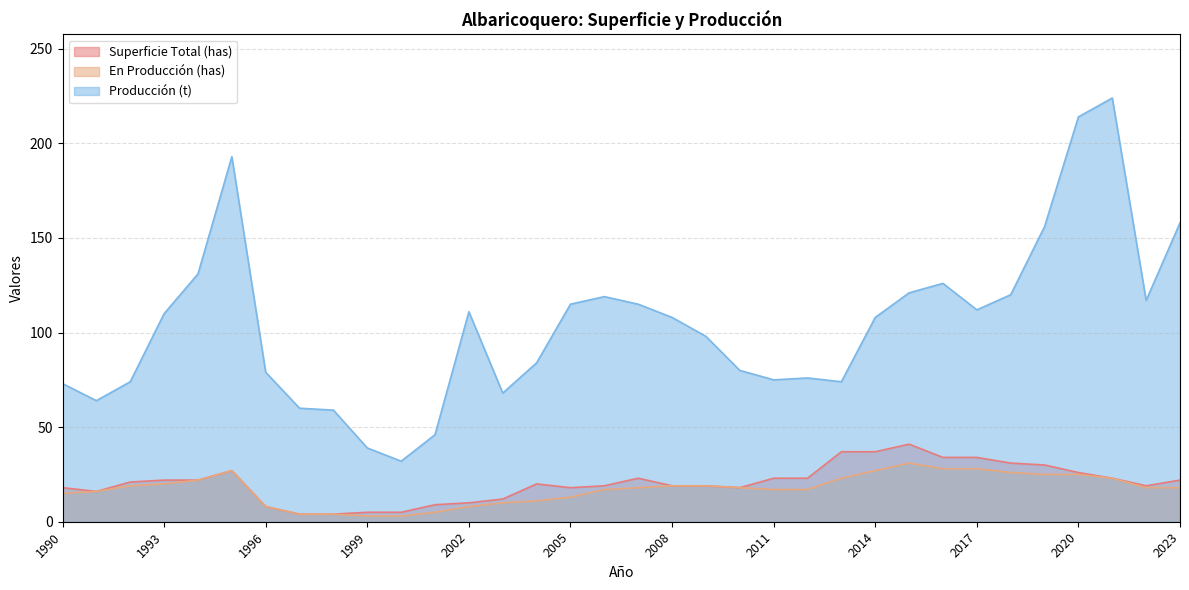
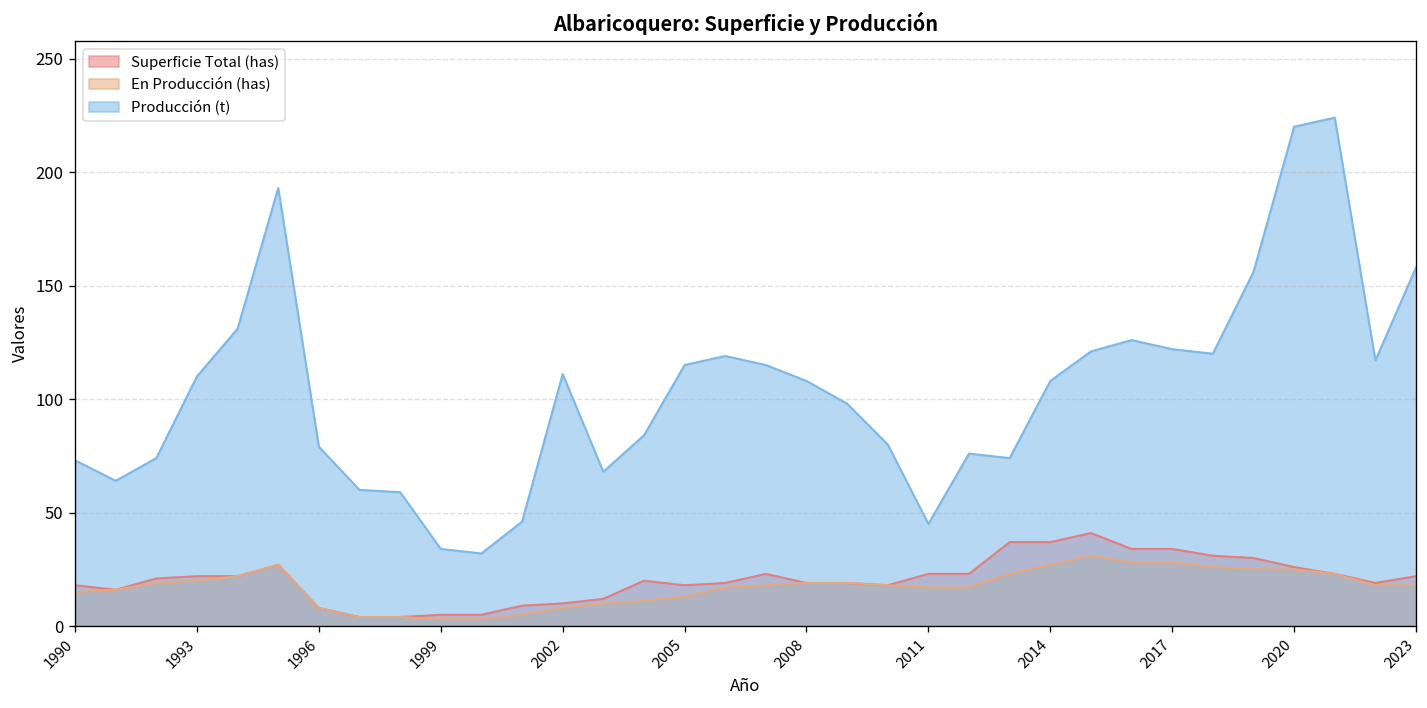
  {
    "Producción (t)": {
      "1990": 73,
      "1993": 110,
      "1996": 79,
-     "1999": 39,
+     "1999": 34,
      "2002": 111,
      "2005": 115,
      "2008": 108,
-     "2011": 75,
+     "2011": 45,
      "2014": 108,
-     "2017": 112,
-     "2020": 214,
+     "2017": 122,
+     "2020": 220,
      "2023": 158
    }
  }
